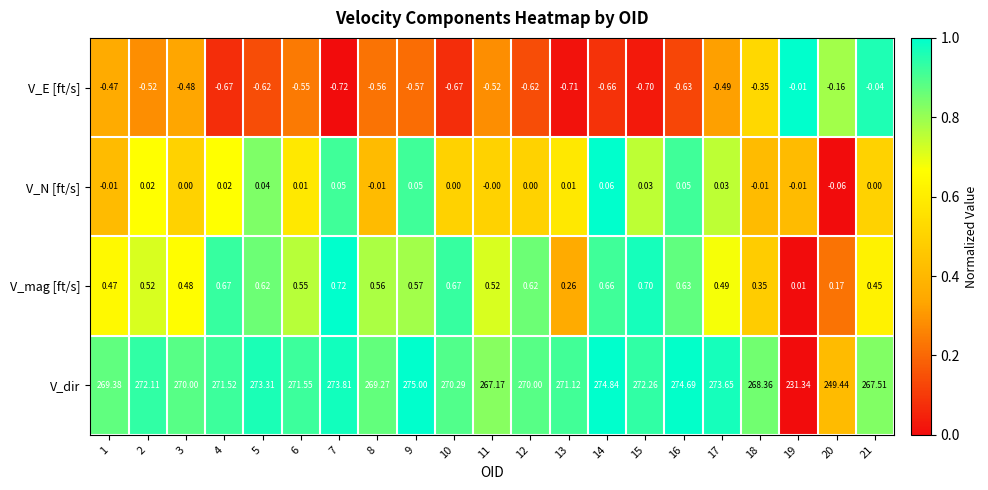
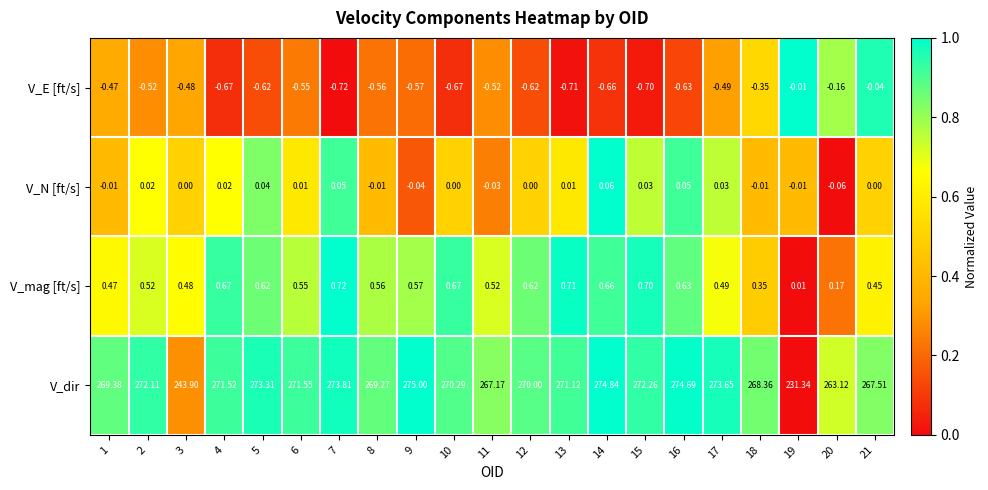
  {
    "V_E [ft/s]": {
      "1": -0.47,
      "2": -0.52,
      "3": -0.48,
      "4": -0.67,
      "5": -0.62,
      "6": -0.55,
      "7": -0.72,
      "8": -0.56,
      "9": -0.57,
      "10": -0.67,
      "11": -0.52,
      "12": -0.62,
      "13": -0.71,
      "14": -0.66,
      "15": -0.70,
      "16": -0.63,
      "17": -0.49,
      "18": -0.35,
      "19": -0.01,
      "20": -0.16,
      "21": -0.04
    },
    "V_N [ft/s]": {
      "1": -0.01,
      "2": 0.02,
      "3": 0.00,
      "4": 0.02,
      "5": 0.04,
      "6": 0.01,
      "7": 0.05,
      "8": -0.01,
-     "9": 0.05,
+     "9": -0.04,
      "10": 0.00,
-     "11": -0.00,
+     "11": -0.03,
      "12": 0.00,
      "13": 0.01,
      "14": 0.06,
      "15": 0.03,
      "16": 0.05,
      "17": 0.03,
      "18": -0.01,
      "19": -0.01,
      "20": -0.06,
      "21": 0.00
    },
    "V_mag [ft/s]": {
      "1": 0.47,
      "2": 0.52,
      "3": 0.48,
      "4": 0.67,
      "5": 0.62,
      "6": 0.55,
      "7": 0.72,
      "8": 0.56,
      "9": 0.57,
      "10": 0.67,
      "11": 0.52,
      "12": 0.62,
-     "13": 0.26,
+     "13": 0.71,
      "14": 0.66,
      "15": 0.70,
      "16": 0.63,
      "17": 0.49,
      "18": 0.35,
      "19": 0.01,
      "20": 0.17,
      "21": 0.45
    },
    "V_dir": {
      "1": 269.38,
      "2": 272.11,
-     "3": 270.00,
+     "3": 243.90,
      "4": 271.52,
      "5": 273.31,
      "6": 271.55,
      "7": 273.81,
      "8": 269.27,
      "9": 275.00,
      "10": 270.29,
      "11": 267.17,
      "12": 270.00,
      "13": 271.12,
      "14": 274.84,
      "15": 272.26,
      "16": 274.69,
      "17": 273.65,
      "18": 268.36,
      "19": 231.34,
-     "20": 249.44,
+     "20": 263.12,
      "21": 267.51
    }
  }
